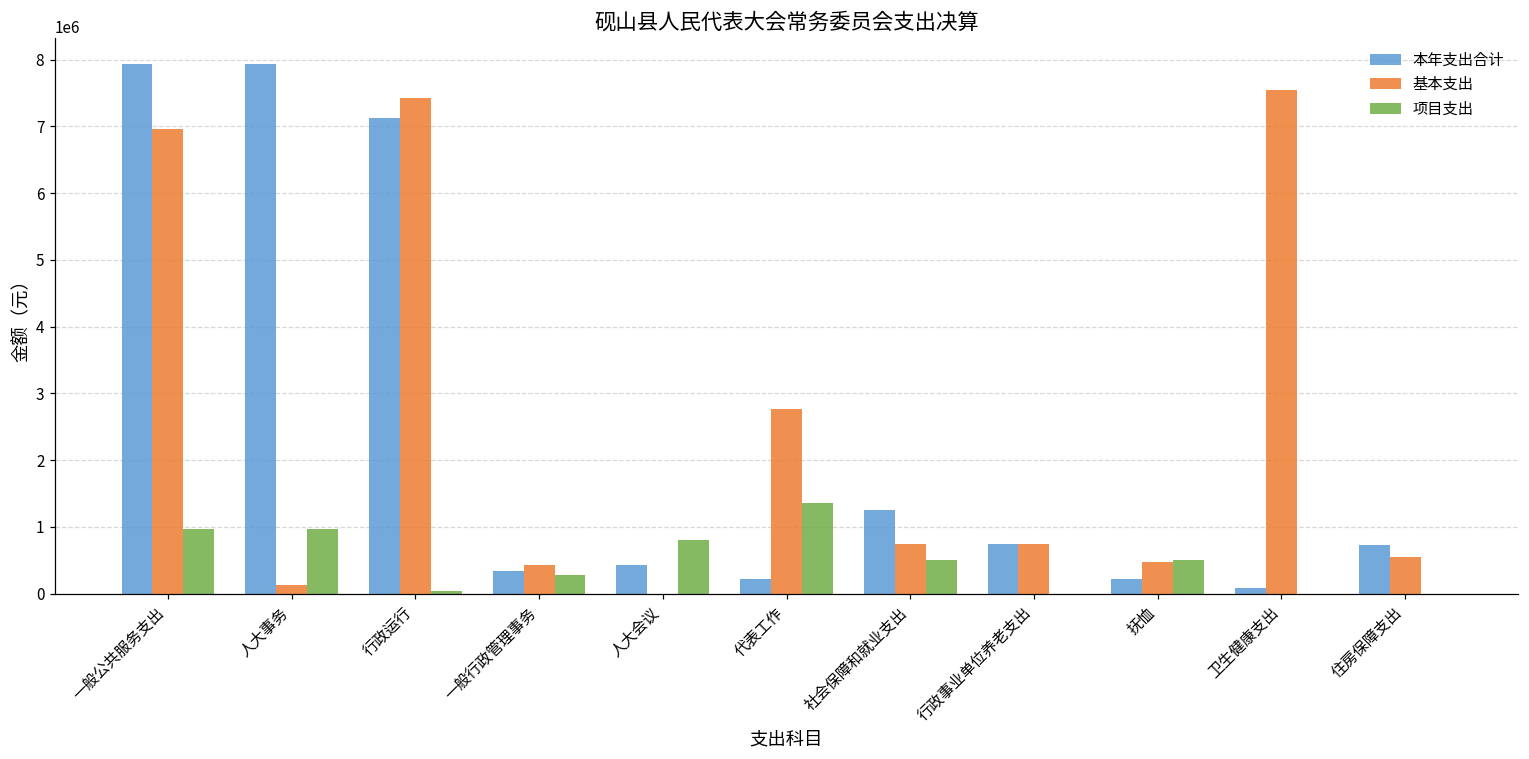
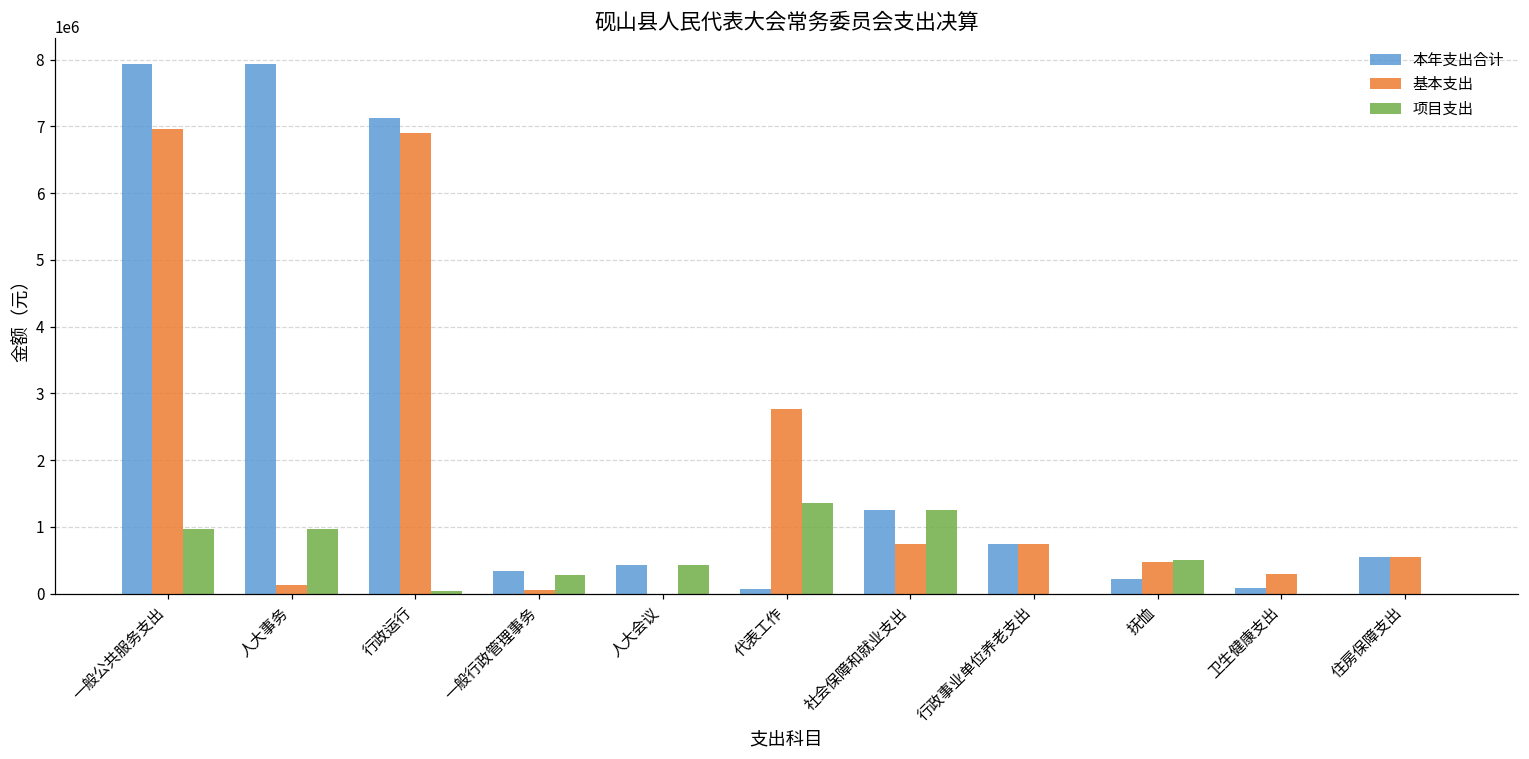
  {
    "本年支出合计": {
      "一般公共服务支出": 7900000,
      "人大事务": 7900000,
      "行政运行": 7100000,
      "一般行政管理事务": 300000,
      "人大会议": 400000,
-     "代表工作": 200000,
+     "代表工作": 100000,
      "社会保障和就业支出": 1200000,
      "行政事业单位养老支出": 700000,
      "抚恤": 200000,
      "卫生健康支出": 100000,
-     "住房保障支出": 700000
+     "住房保障支出": 500000
    },
    "基本支出": {
      "一般公共服务支出": 7000000,
      "人大事务": 100000,
-     "行政运行": 7400000,
-     "一般行政管理事务": 400000,
+     "行政运行": 6900000,
+     "一般行政管理事务": 100000,
      "人大会议": 0,
      "代表工作": 2800000,
      "社会保障和就业支出": 700000,
      "行政事业单位养老支出": 700000,
      "抚恤": 500000,
-     "卫生健康支出": 7500000,
+     "卫生健康支出": 300000,
      "住房保障支出": 500000
    },
    "项目支出": {
      "一般公共服务支出": 1000000,
      "人大事务": 1000000,
      "一般行政管理事务": 300000,
-     "人大会议": 800000,
+     "人大会议": 400000,
      "代表工作": 1400000,
-     "社会保障和就业支出": 500000,
+     "社会保障和就业支出": 1300000,
      "行政事业单位养老支出": 0,
      "抚恤": 500000,
      "卫生健康支出": 0,
      "住房保障支出": 0
    }
  }
